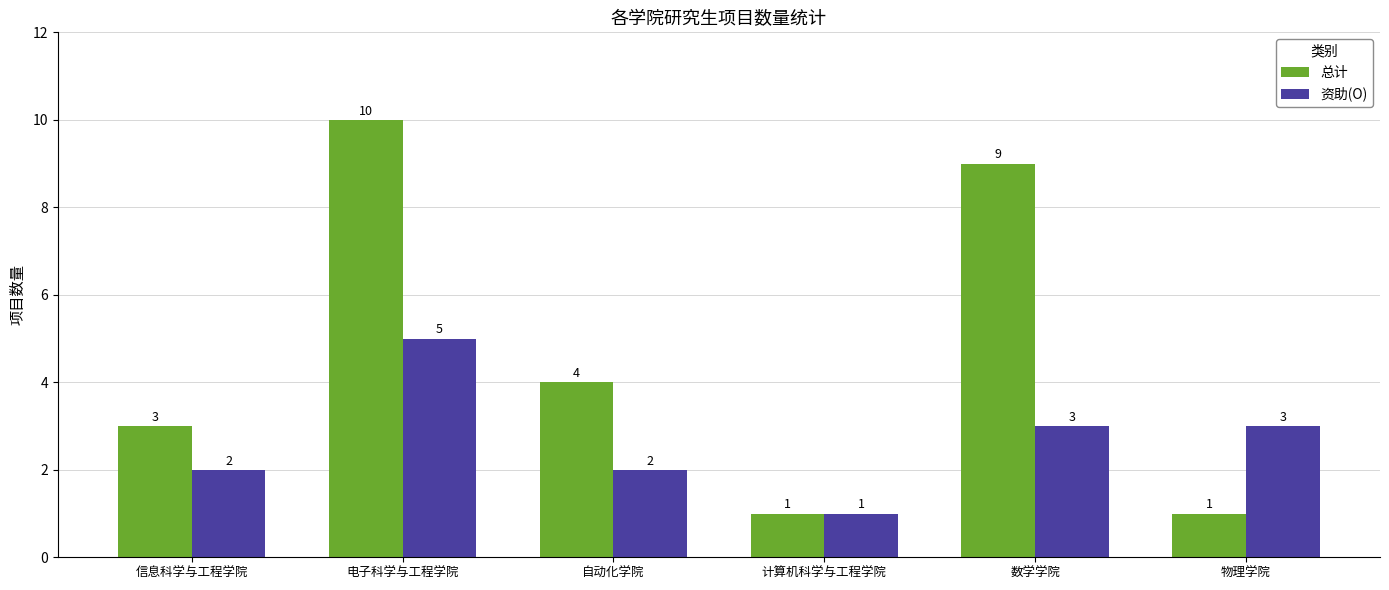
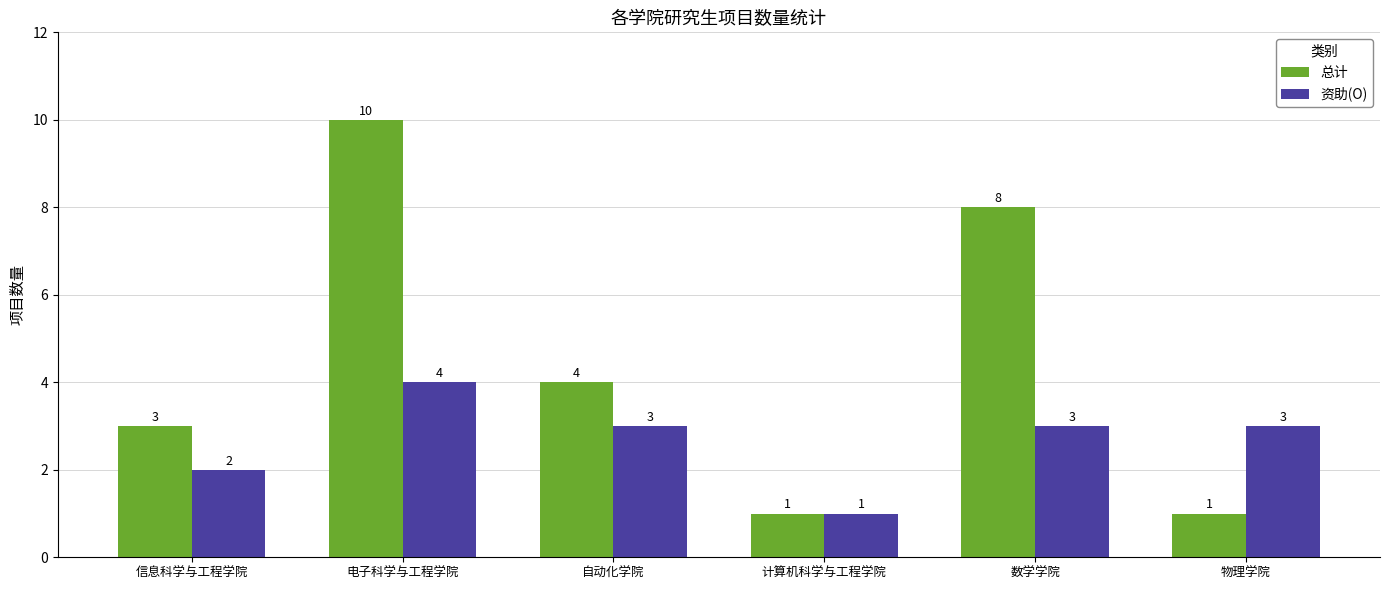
  {
    "总计": {
      "信息科学与工程学院": 3,
      "电子科学与工程学院": 10,
      "自动化学院": 4,
      "计算机科学与工程学院": 1,
-     "数学学院": 9,
+     "数学学院": 8,
      "物理学院": 1
    },
    "资助(O)": {
      "信息科学与工程学院": 2,
-     "电子科学与工程学院": 5,
-     "自动化学院": 2,
+     "电子科学与工程学院": 4,
+     "自动化学院": 3,
      "计算机科学与工程学院": 1,
      "数学学院": 3,
      "物理学院": 3
    }
  }
